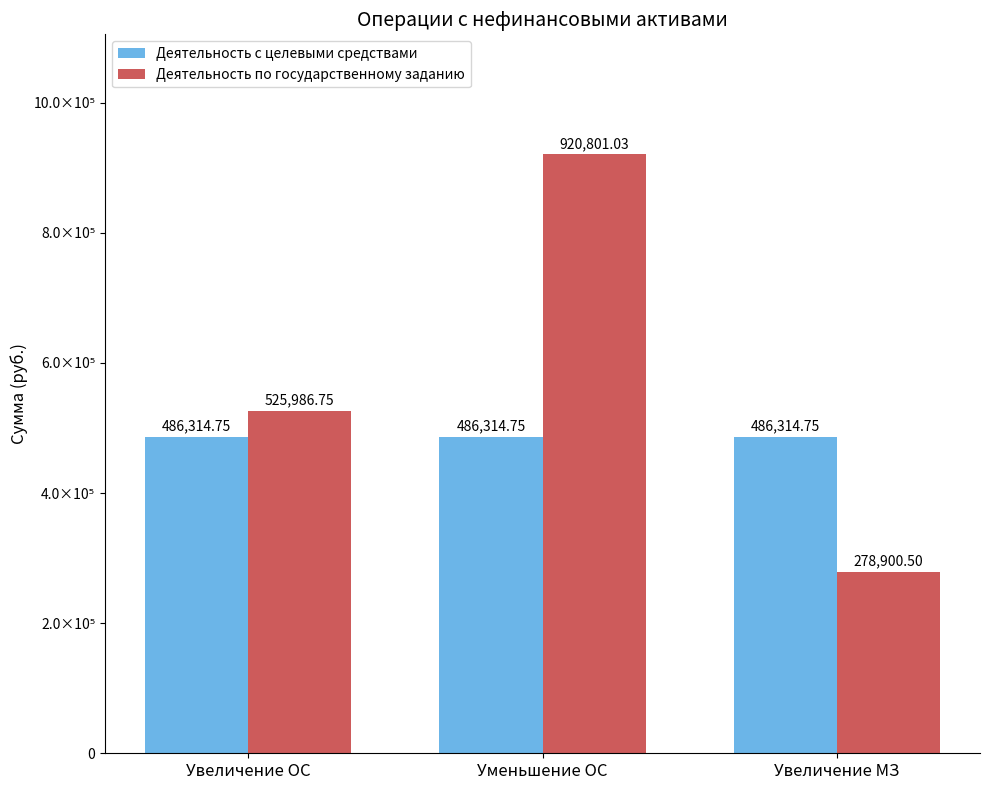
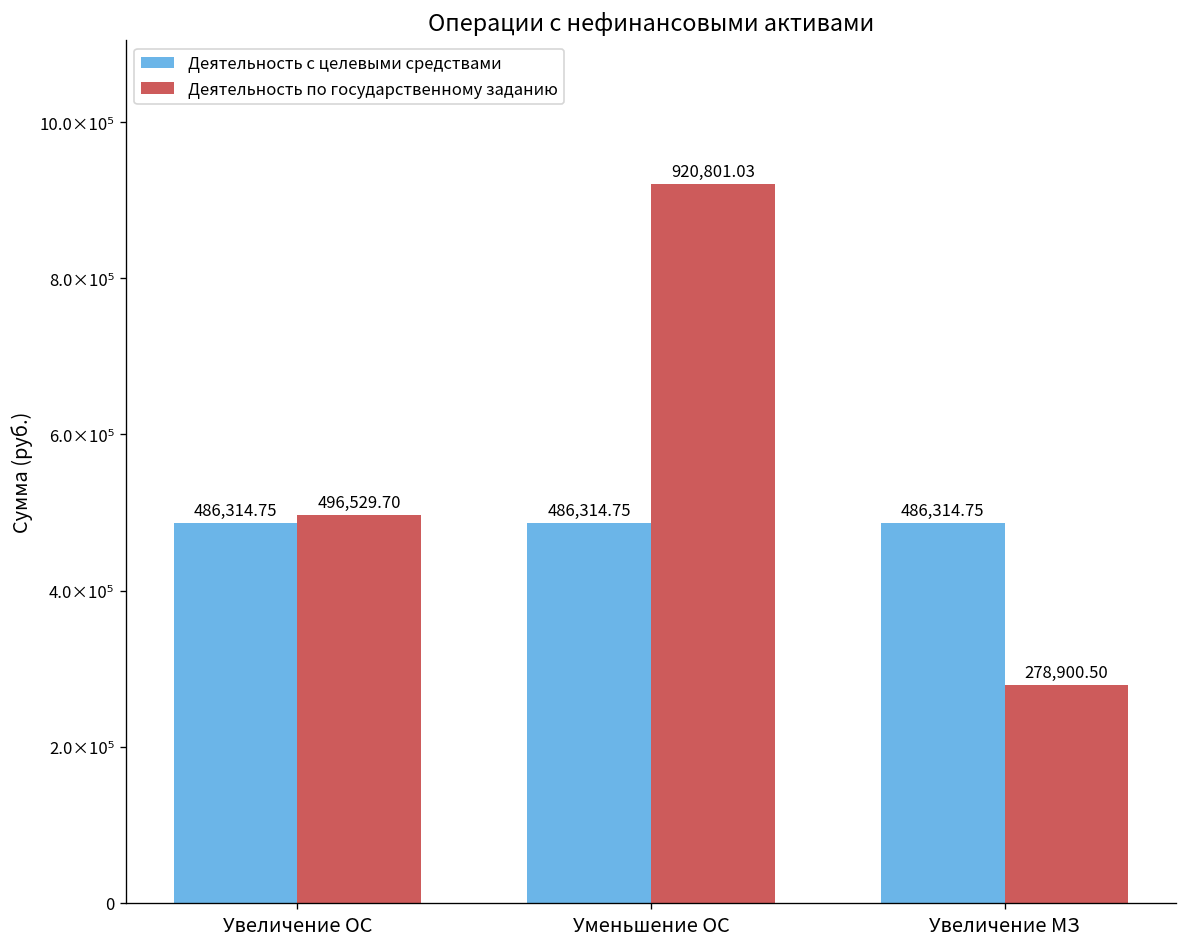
  {
    "Деятельность с целевыми средствами": {
      "Увеличение ОС": "486,314.75",
      "Уменьшение ОС": "486,314.75",
      "Увеличение МЗ": "486,314.75"
    },
    "Деятельность по государственному заданию": {
-     "Увеличение ОС": "525,986.75",
+     "Увеличение ОС": "496,529.70",
      "Уменьшение ОС": "920,801.03",
      "Увеличение МЗ": "278,900.50"
    }
  }
